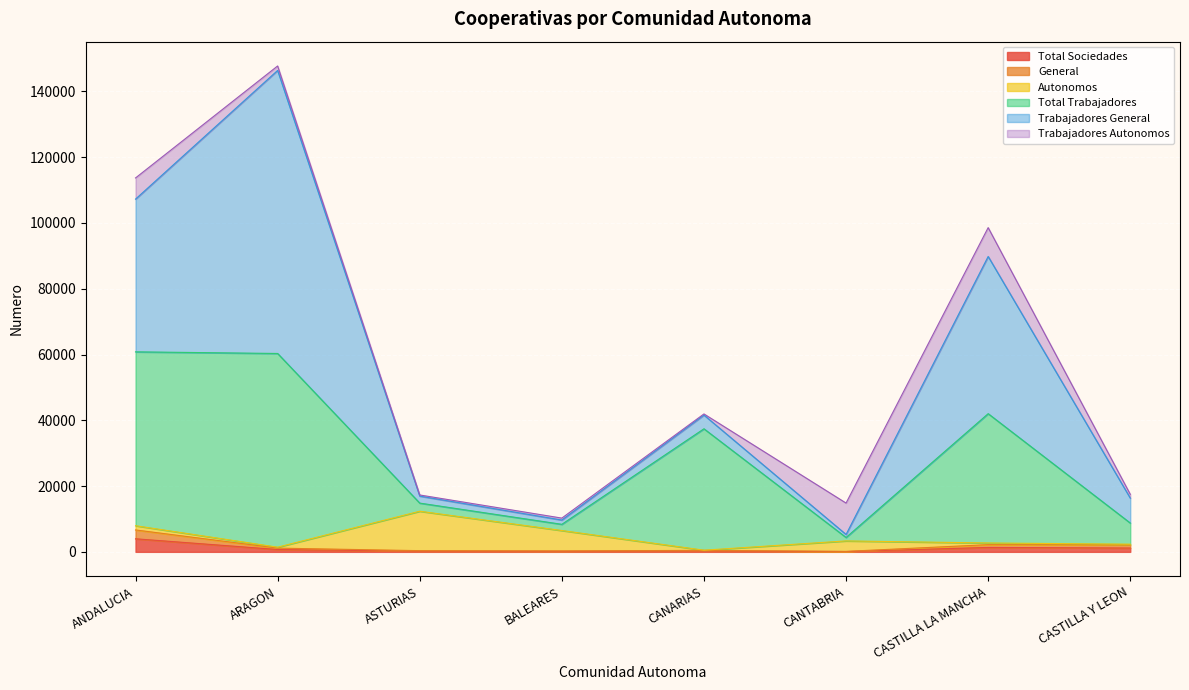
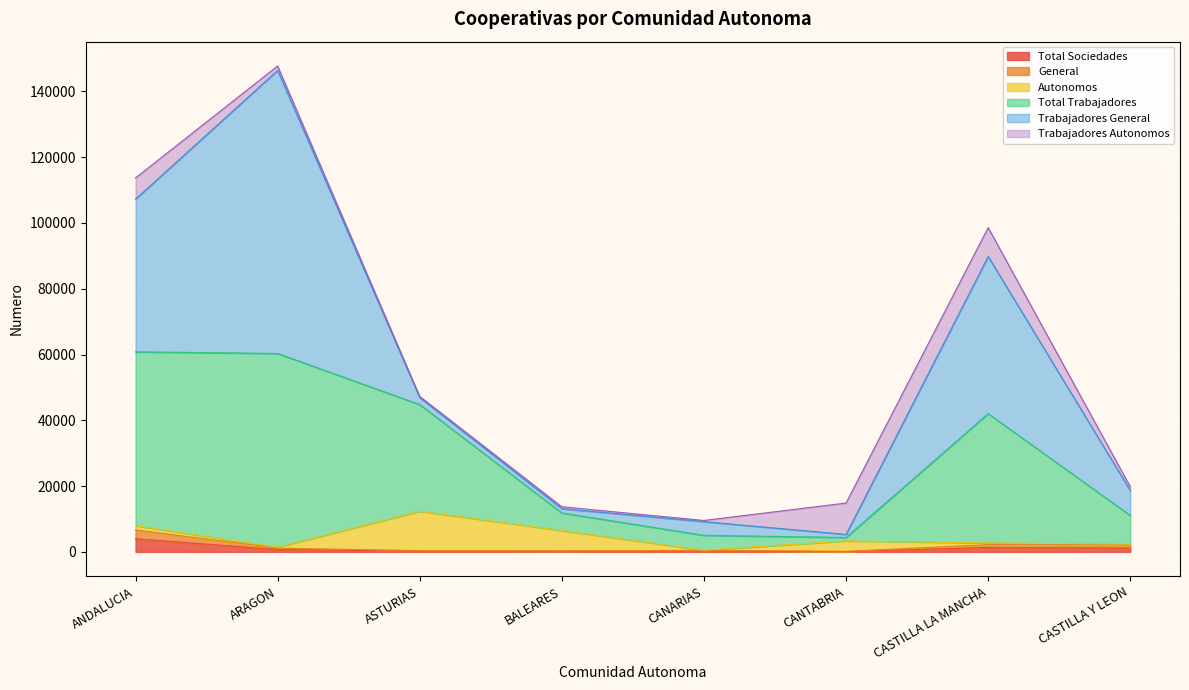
  {
    "Autonomos": {
      "ANDALUCIA": 1000,
      "ASTURIAS": 12000,
      "BALEARES": 6000,
      "CANTABRIA": 3000
    },
    "Total Trabajadores": {
      "ANDALUCIA": 53000,
      "ARAGON": 59000,
-     "ASTURIAS": 2000,
-     "BALEARES": 2000,
-     "CANARIAS": 37000,
+     "ASTURIAS": 32000,
+     "BALEARES": 5000,
+     "CANARIAS": 5000,
      "CANTABRIA": 1000,
      "CASTILLA LA MANCHA": 39000,
-     "CASTILLA Y LEON": 6000
+     "CASTILLA Y LEON": 9000
    },
    "Trabajadores General": {
      "ANDALUCIA": 46000,
      "ARAGON": 86000,
      "CANTABRIA": 1000,
      "CASTILLA LA MANCHA": 48000,
      "CASTILLA Y LEON": 8000
    },
    "Trabajadores Autonomos": {
      "ANDALUCIA": 6000,
      "ARAGON": 1000,
      "CANTABRIA": 10000,
      "CASTILLA LA MANCHA": 9000,
      "CASTILLA Y LEON": 1000
    }
  }
